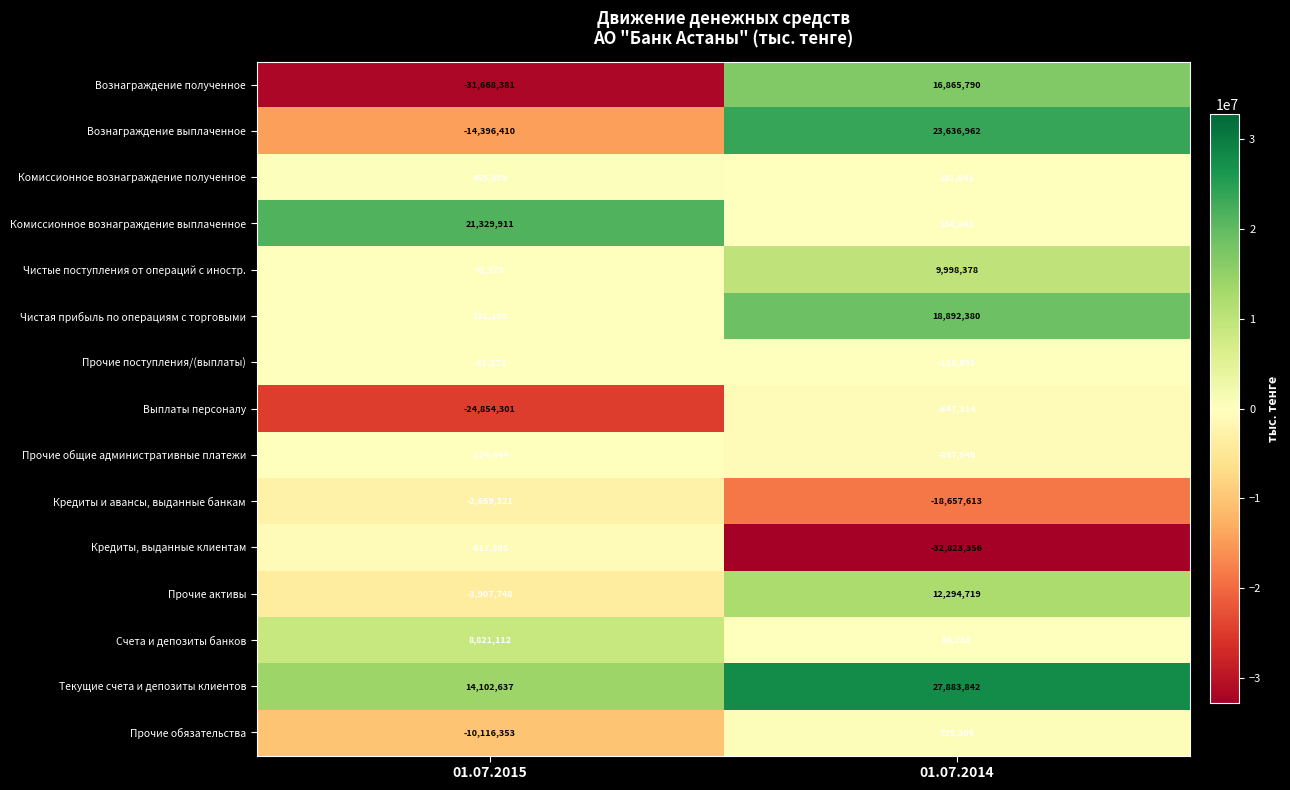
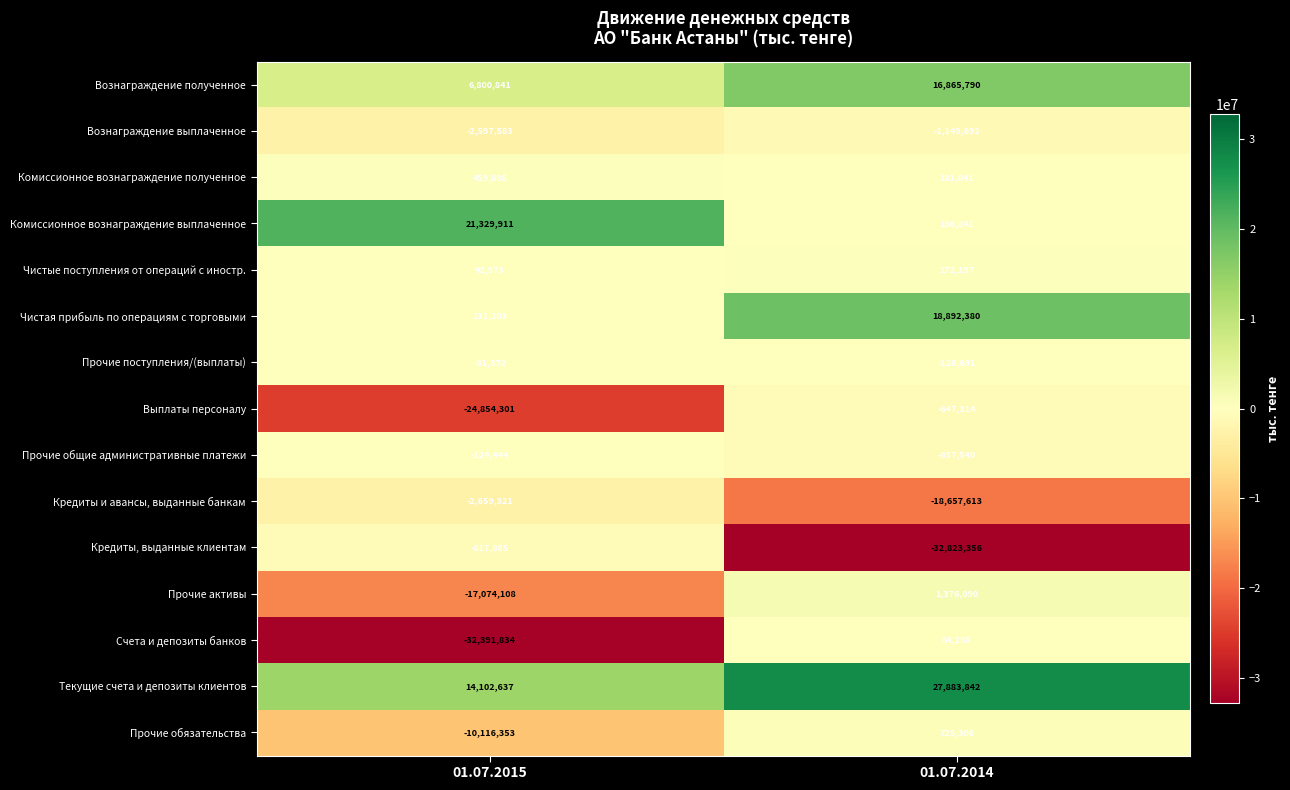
  {
    "Вознаграждение полученное": {
-     "01.07.2015": "-31,668,381",
+     "01.07.2015": "6,800,841",
      "01.07.2014": "16,865,790"
    },
    "Вознаграждение выплаченное": {
-     "01.07.2015": "-14,396,410",
-     "01.07.2014": "23,636,962"
+     "01.07.2015": "-2,597,583",
+     "01.07.2014": "-1,149,692"
    },
    "Комиссионное вознаграждение полученное": {
      "01.07.2015": "459,898",
      "01.07.2014": "181,041"
    },
    "Комиссионное вознаграждение выплаченное": {
      "01.07.2015": "21,329,911",
      "01.07.2014": "136,841"
    },
    "Чистые поступления от операций с иностр.": {
      "01.07.2015": "42,973",
-     "01.07.2014": "9,998,378"
+     "01.07.2014": "272,197"
    },
    "Чистая прибыль по операциям с торговыми": {
      "01.07.2015": "131,103",
      "01.07.2014": "18,892,380"
    },
    "Прочие поступления/(выплаты)": {
      "01.07.2015": "-31,372",
      "01.07.2014": "-128,691"
    },
    "Выплаты персоналу": {
      "01.07.2015": "-24,854,301",
      "01.07.2014": "-647,314"
    },
    "Прочие общие административные платежи": {
      "01.07.2015": "-124,444",
      "01.07.2014": "-857,540"
    },
    "Кредиты и авансы, выданные банкам": {
      "01.07.2015": "-2,659,321",
      "01.07.2014": "-18,657,613"
    },
    "Кредиты, выданные клиентам": {
      "01.07.2015": "-817,885",
      "01.07.2014": "-32,823,356"
    },
    "Прочие активы": {
-     "01.07.2015": "-3,907,748",
-     "01.07.2014": "12,294,719"
+     "01.07.2015": "-17,074,108",
+     "01.07.2014": "1,376,090"
    },
    "Счета и депозиты банков": {
-     "01.07.2015": "8,821,112",
+     "01.07.2015": "-32,391,834",
      "01.07.2014": "64,258"
    },
    "Текущие счета и депозиты клиентов": {
      "01.07.2015": "14,102,637",
      "01.07.2014": "27,883,842"
    },
    "Прочие обязательства": {
      "01.07.2015": "-10,116,353",
      "01.07.2014": "725,306"
    }
  }
